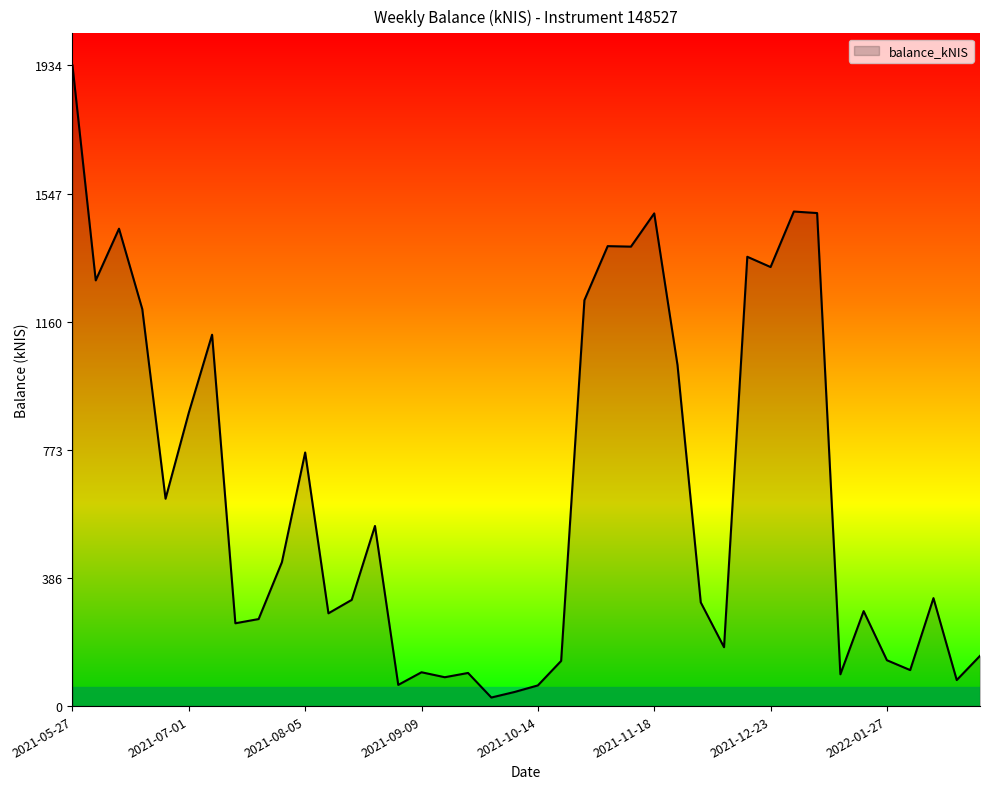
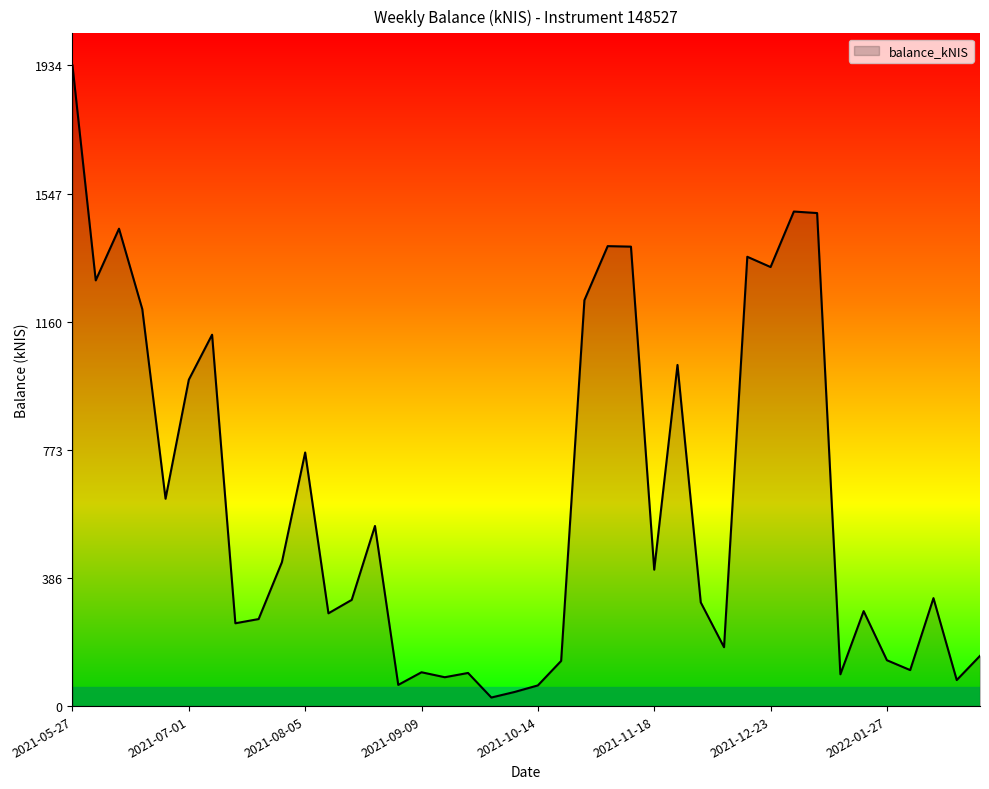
  {
    "2021-05-27": 1930,
-   "2021-07-01": 890,
+   "2021-07-01": 990,
    "2021-08-05": 770,
    "2021-09-09": 100,
    "2021-10-14": 60,
-   "2021-11-18": 1490,
+   "2021-11-18": 410,
    "2021-12-23": 1330,
    "2022-01-27": 140
  }
